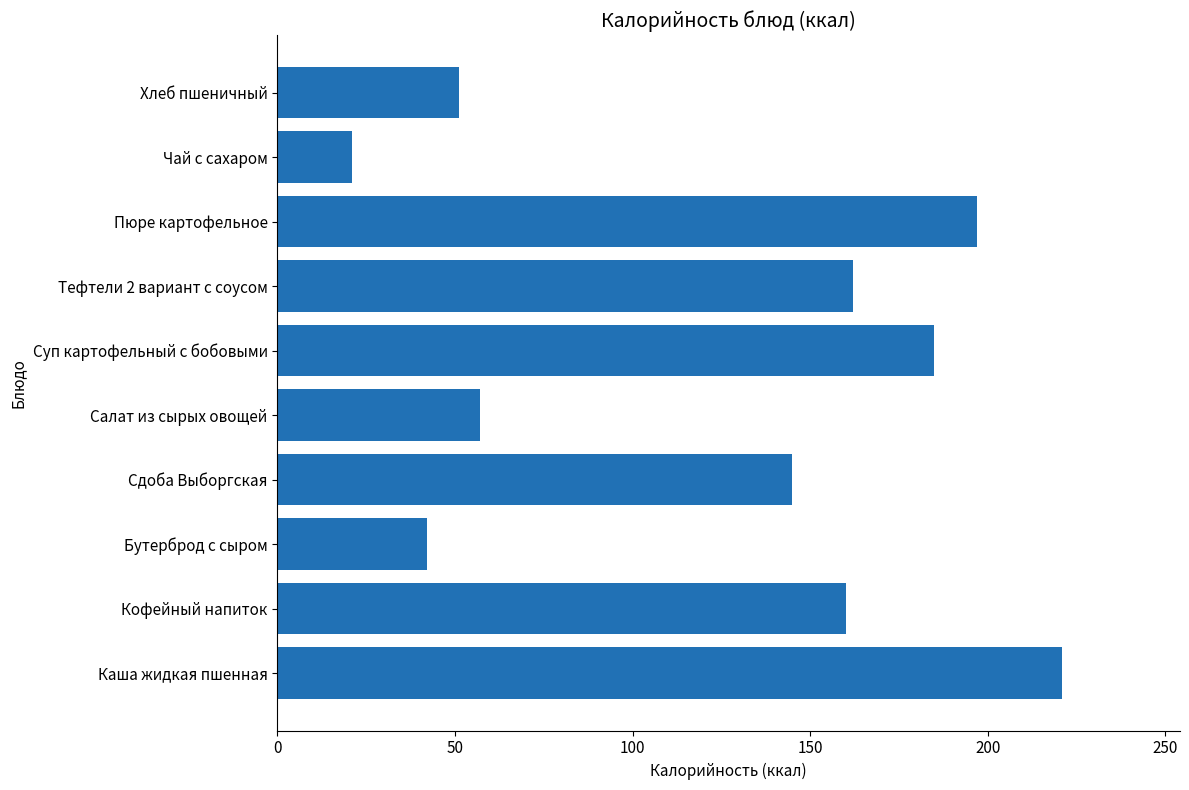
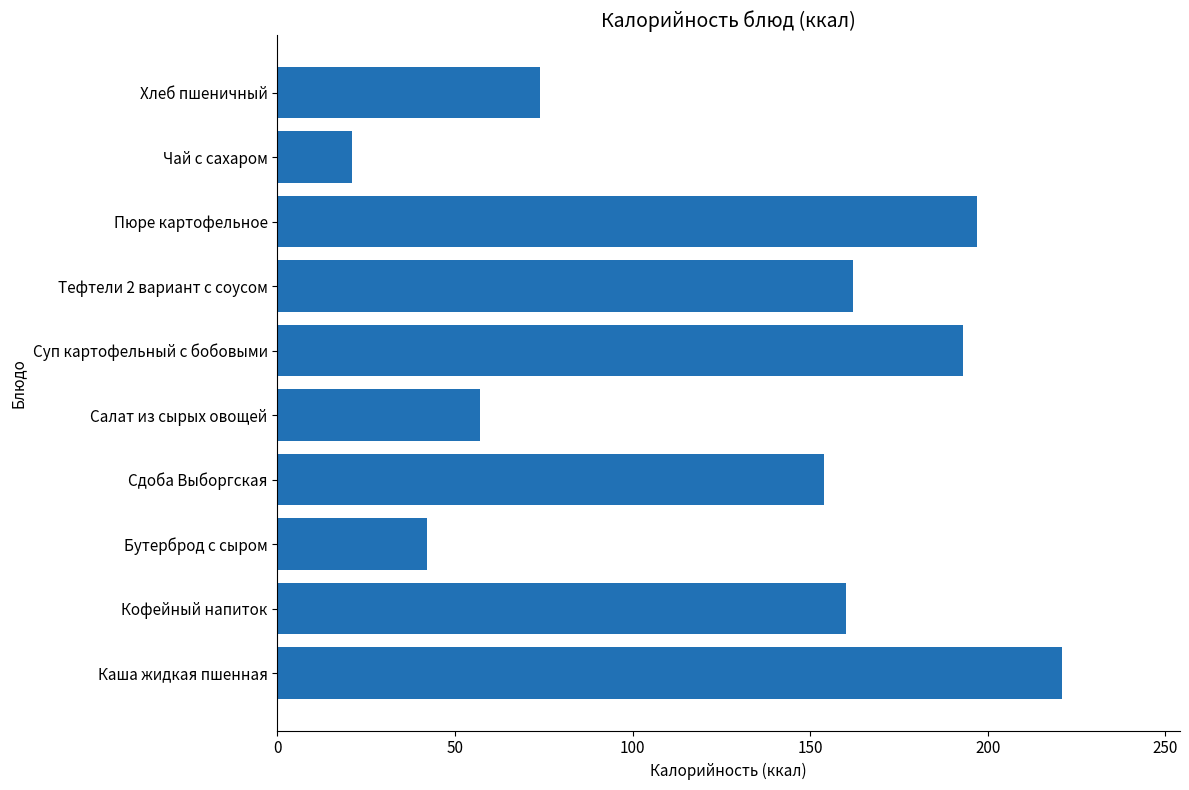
  {
-   "Хлеб пшеничный": 51,
+   "Хлеб пшеничный": 74,
    "Чай с сахаром": 21,
    "Пюре картофельное": 197,
    "Тефтели 2 вариант с соусом": 162,
-   "Суп картофельный с бобовыми": 185,
+   "Суп картофельный с бобовыми": 193,
    "Салат из сырых овощей": 57,
-   "Сдоба Выборгская": 145,
+   "Сдоба Выборгская": 154,
    "Бутерброд с сыром": 42,
    "Кофейный напиток": 160,
    "Каша жидкая пшенная": 221
  }
